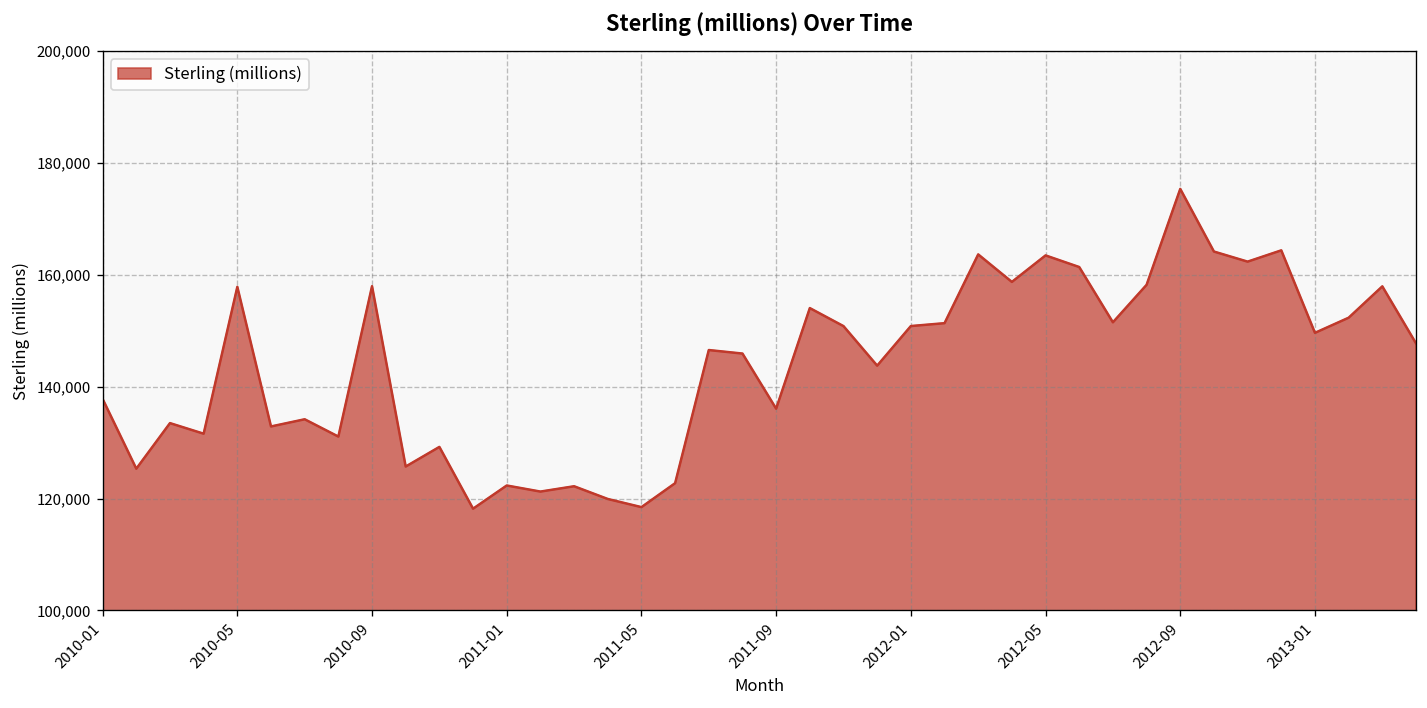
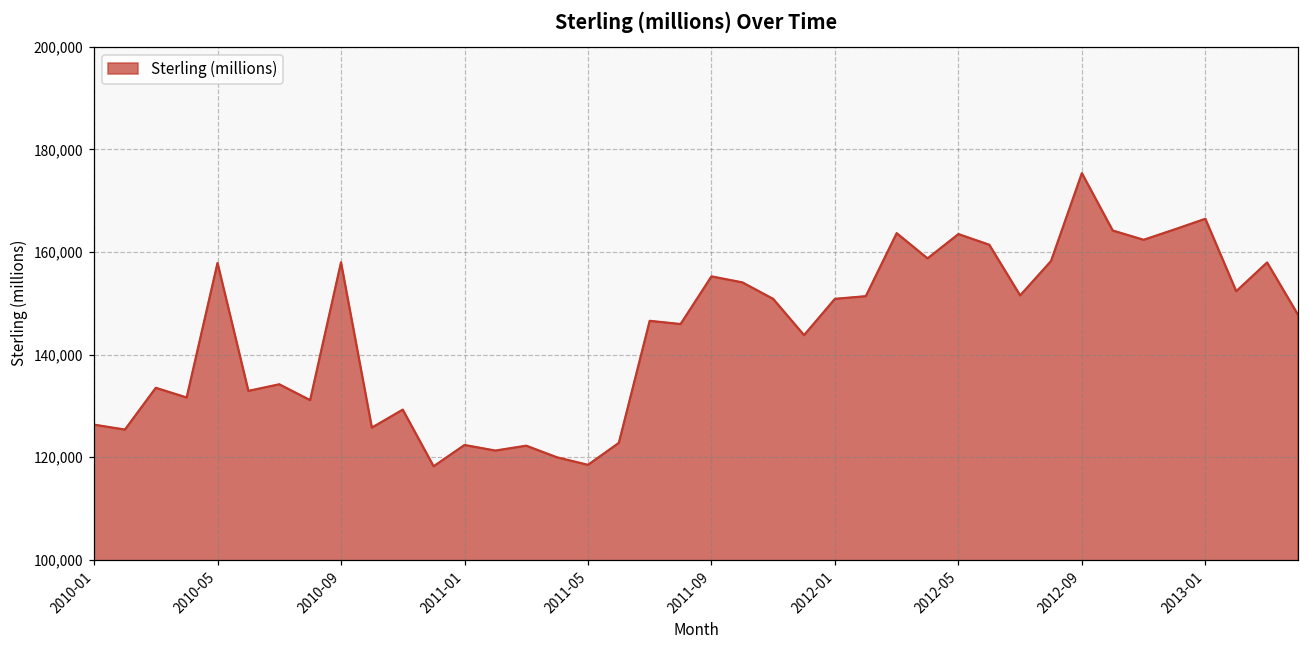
  {
-   "2010-01": "138,000",
+   "2010-01": "126,000",
    "2010-05": "158,000",
    "2010-09": "158,000",
    "2011-01": "122,000",
    "2011-05": "118,000",
-   "2011-09": "136,000",
+   "2011-09": "155,000",
    "2012-01": "151,000",
    "2012-05": "163,000",
    "2012-09": "175,000",
-   "2013-01": "150,000"
+   "2013-01": "166,000"
  }
